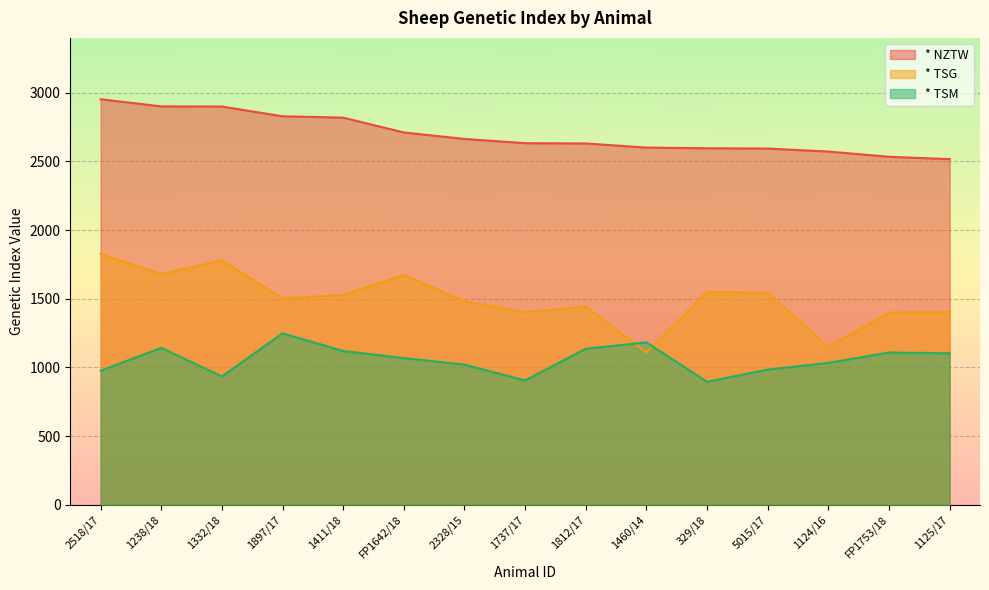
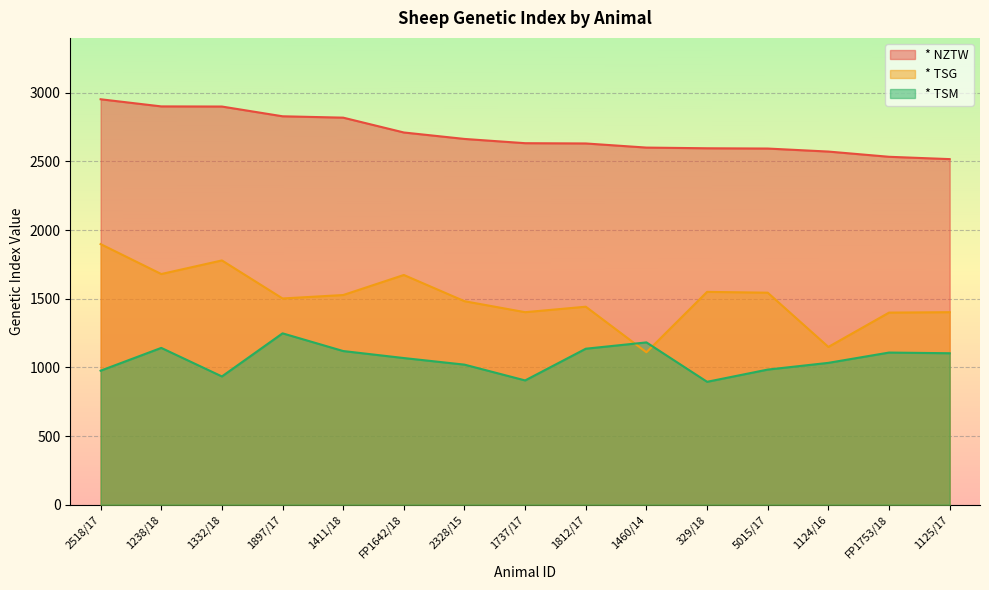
  {
    "* NZTW": {
      "2518/17": 2950,
      "1238/18": 2900,
      "1332/18": 2900,
      "1897/17": 2830,
      "1411/18": 2820,
      "FP1642/18": 2710,
      "2328/15": 2660,
      "1737/17": 2630,
      "1812/17": 2630,
      "1460/14": 2600,
      "329/18": 2600,
      "5015/17": 2590,
      "1124/16": 2570,
      "FP1753/18": 2530,
      "1125/17": 2520
    },
    "* TSG": {
-     "2518/17": 1830,
+     "2518/17": 1900,
      "1238/18": 1680,
      "1332/18": 1780,
      "1897/17": 1500,
      "1411/18": 1530,
      "FP1642/18": 1670,
      "2328/15": 1480,
      "1737/17": 1400,
      "1812/17": 1440,
      "1460/14": 1110,
      "329/18": 1550,
      "5015/17": 1540,
      "1124/16": 1150,
      "FP1753/18": 1400,
      "1125/17": 1400
    },
    "* TSM": {
      "2518/17": 980,
      "1238/18": 1140,
      "1332/18": 930,
      "1897/17": 1250,
      "1411/18": 1120,
      "FP1642/18": 1070,
      "2328/15": 1020,
      "1737/17": 910,
      "1812/17": 1140,
      "1460/14": 1180,
      "329/18": 900,
      "5015/17": 980,
      "1124/16": 1030,
      "FP1753/18": 1110,
      "1125/17": 1100
    }
  }
